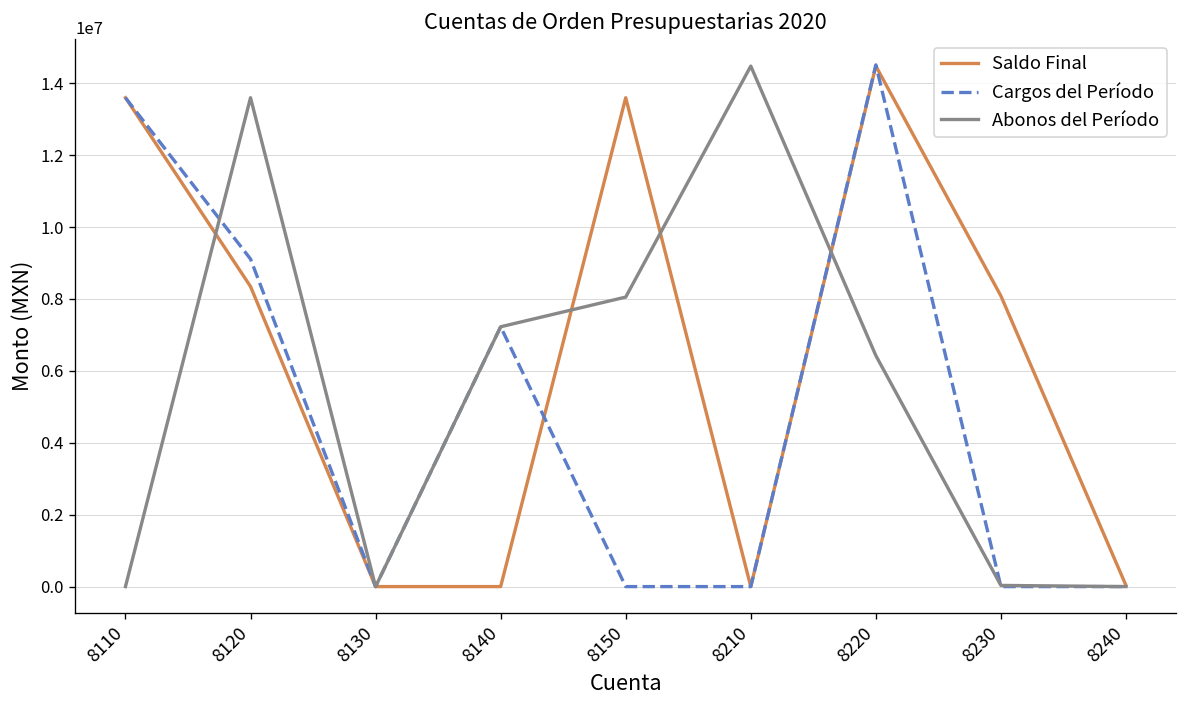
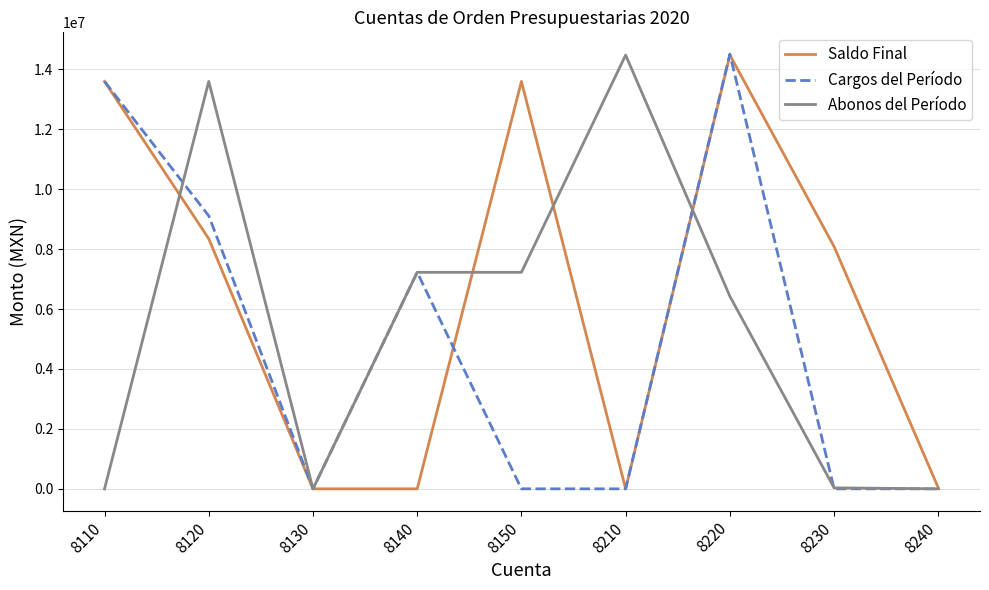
  {
    "Saldo Final": {
      "8120": 8300000,
      "8140": 0,
      "8150": 13600000,
      "8230": 8100000
    },
    "Cargos del Período": {
      "8120": 9100000,
      "8150": 0
    },
    "Abonos del Período": {
      "8110": 0,
      "8120": 13600000,
-     "8150": 8100000,
+     "8150": 7200000,
      "8210": 14500000,
      "8220": 6400000
    }
  }
